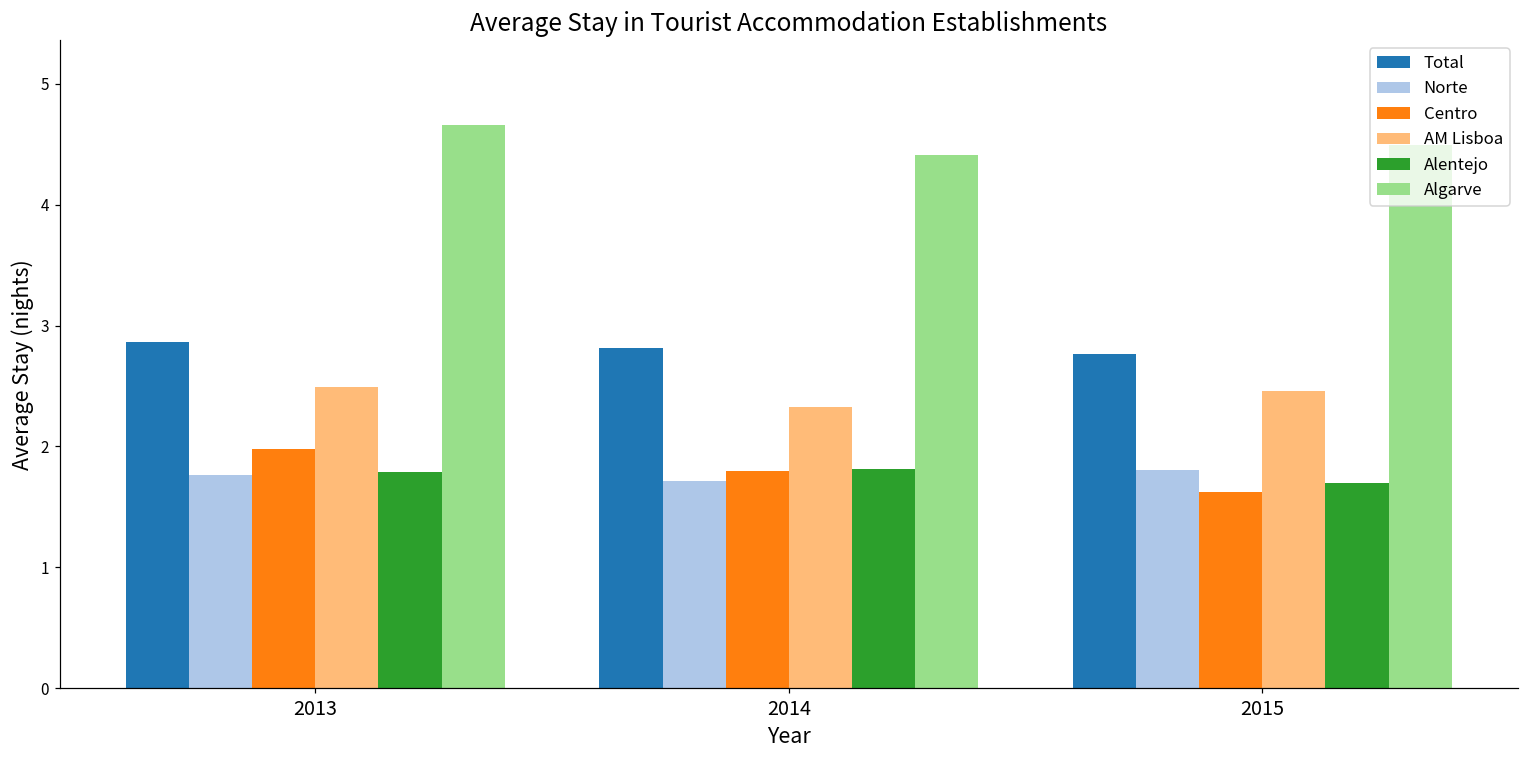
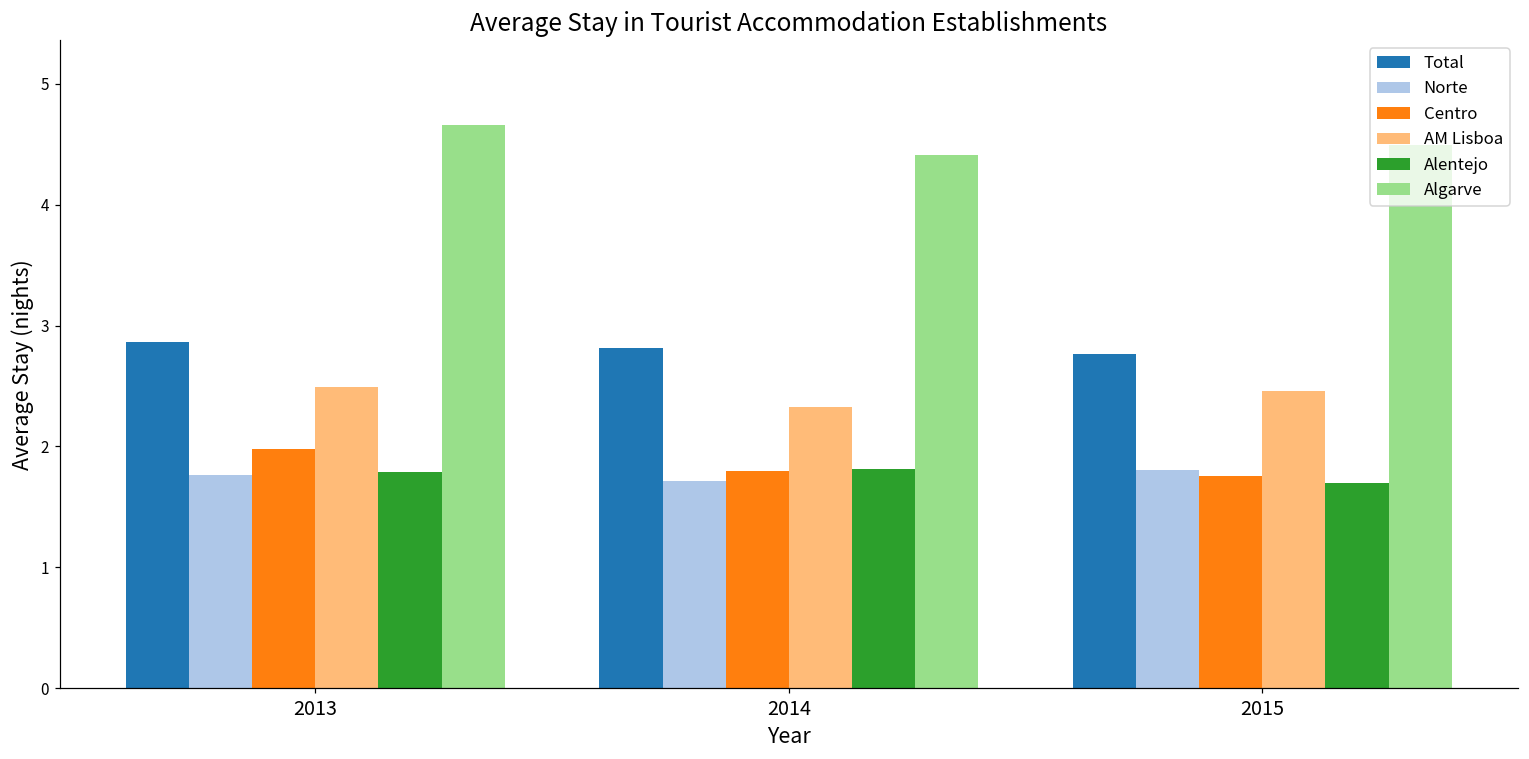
  {
    "Total": {
      "2013": 2.86,
      "2014": 2.81,
      "2015": 2.77
    },
    "Norte": {
      "2013": 1.76,
      "2014": 1.71,
      "2015": 1.80
    },
    "Centro": {
      "2013": 1.98,
      "2014": 1.80,
-     "2015": 1.62
+     "2015": 1.76
    },
    "AM Lisboa": {
      "2013": 2.49,
      "2014": 2.33,
      "2015": 2.46
    },
    "Alentejo": {
      "2013": 1.79,
      "2014": 1.81,
      "2015": 1.70
    },
    "Algarve": {
      "2013": 4.66,
      "2014": 4.41
    }
  }
